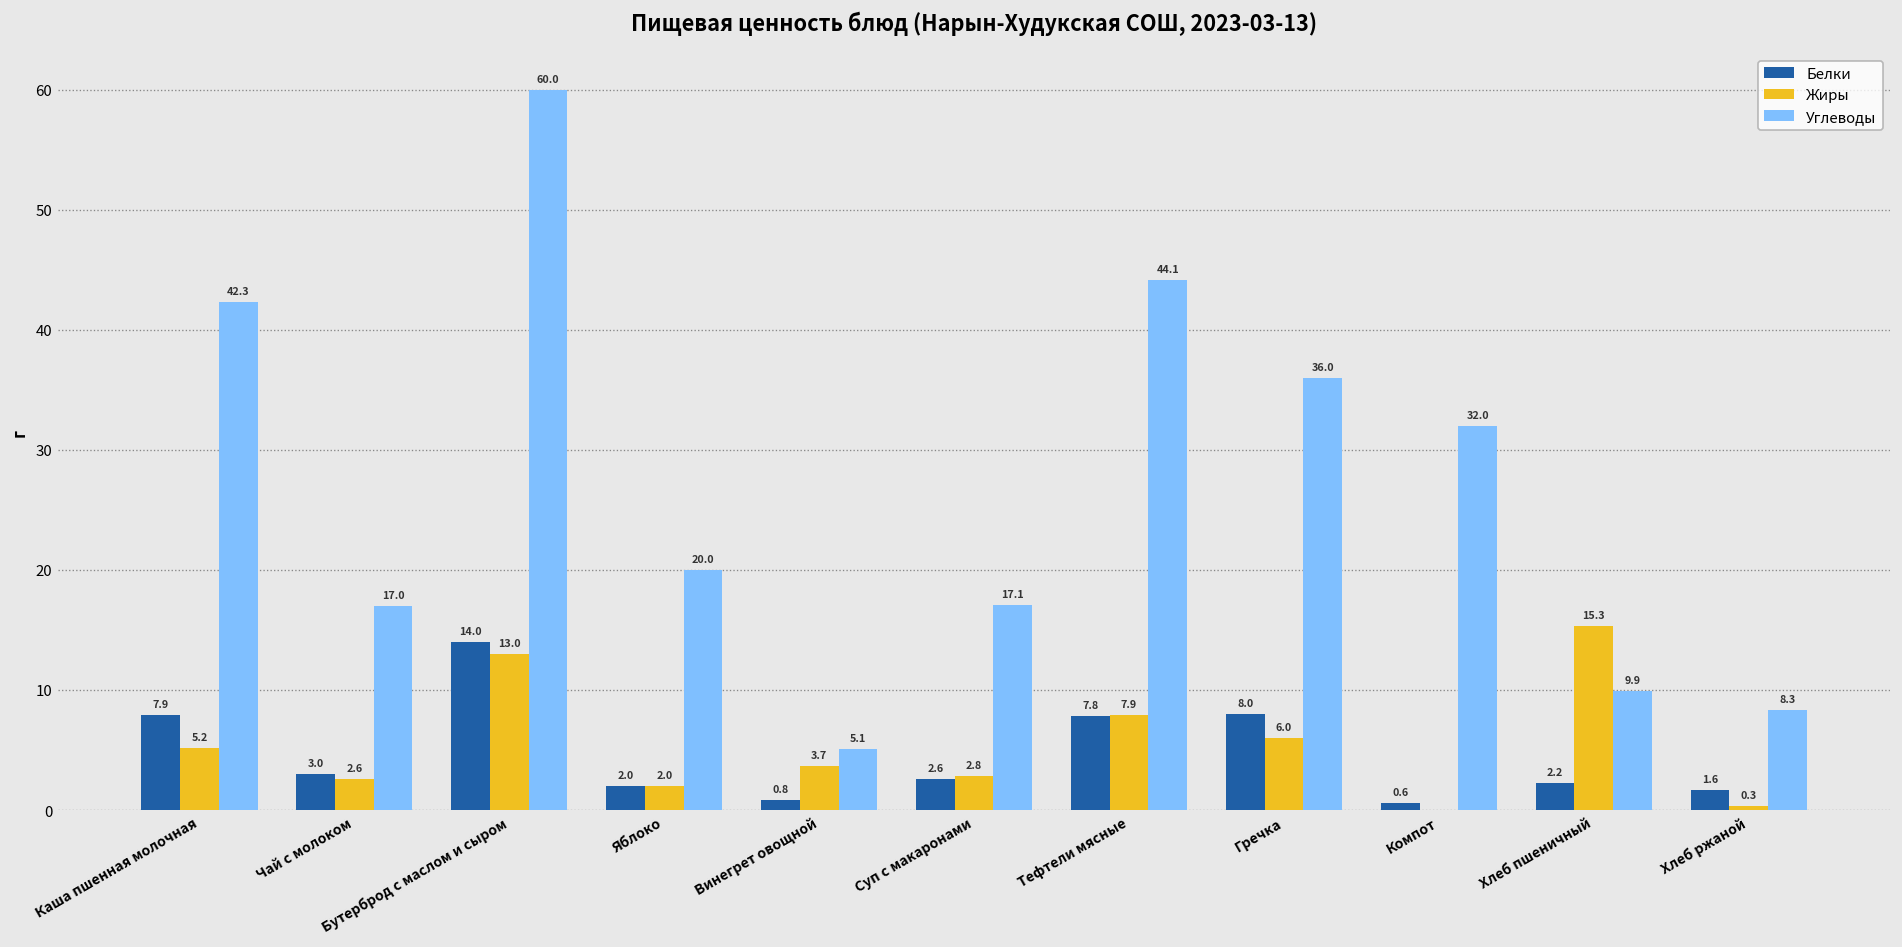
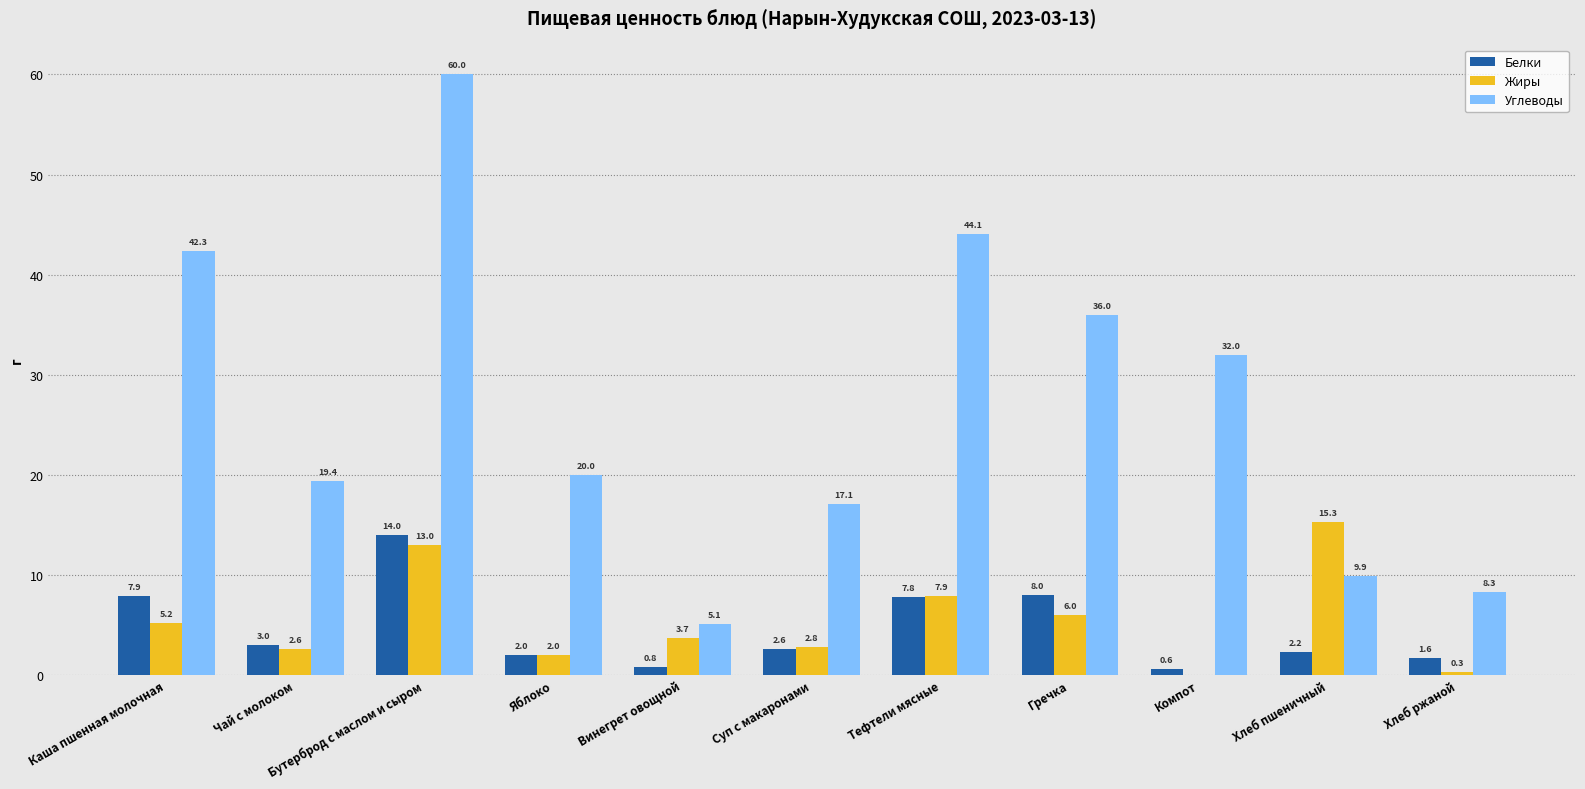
  {
    "Белки": {
      "Каша пшенная молочная": 7.9,
      "Чай с молоком": 3.0,
      "Бутерброд с маслом и сыром": 14.0,
      "Яблоко": 2.0,
      "Винегрет овощной": 0.8,
      "Суп с макаронами": 2.6,
      "Тефтели мясные": 7.8,
      "Гречка": 8.0,
      "Компот": 0.6,
      "Хлеб пшеничный": 2.2,
      "Хлеб ржаной": 1.6
    },
    "Жиры": {
      "Каша пшенная молочная": 5.2,
      "Чай с молоком": 2.6,
      "Бутерброд с маслом и сыром": 13.0,
      "Яблоко": 2.0,
      "Винегрет овощной": 3.7,
      "Суп с макаронами": 2.8,
      "Тефтели мясные": 7.9,
      "Гречка": 6.0,
      "Хлеб пшеничный": 15.3,
      "Хлеб ржаной": 0.3
    },
    "Углеводы": {
      "Каша пшенная молочная": 42.3,
-     "Чай с молоком": 17.0,
+     "Чай с молоком": 19.4,
      "Бутерброд с маслом и сыром": 60.0,
      "Яблоко": 20.0,
      "Винегрет овощной": 5.1,
      "Суп с макаронами": 17.1,
      "Тефтели мясные": 44.1,
      "Гречка": 36.0,
      "Компот": 32.0,
      "Хлеб пшеничный": 9.9,
      "Хлеб ржаной": 8.3
    }
  }
